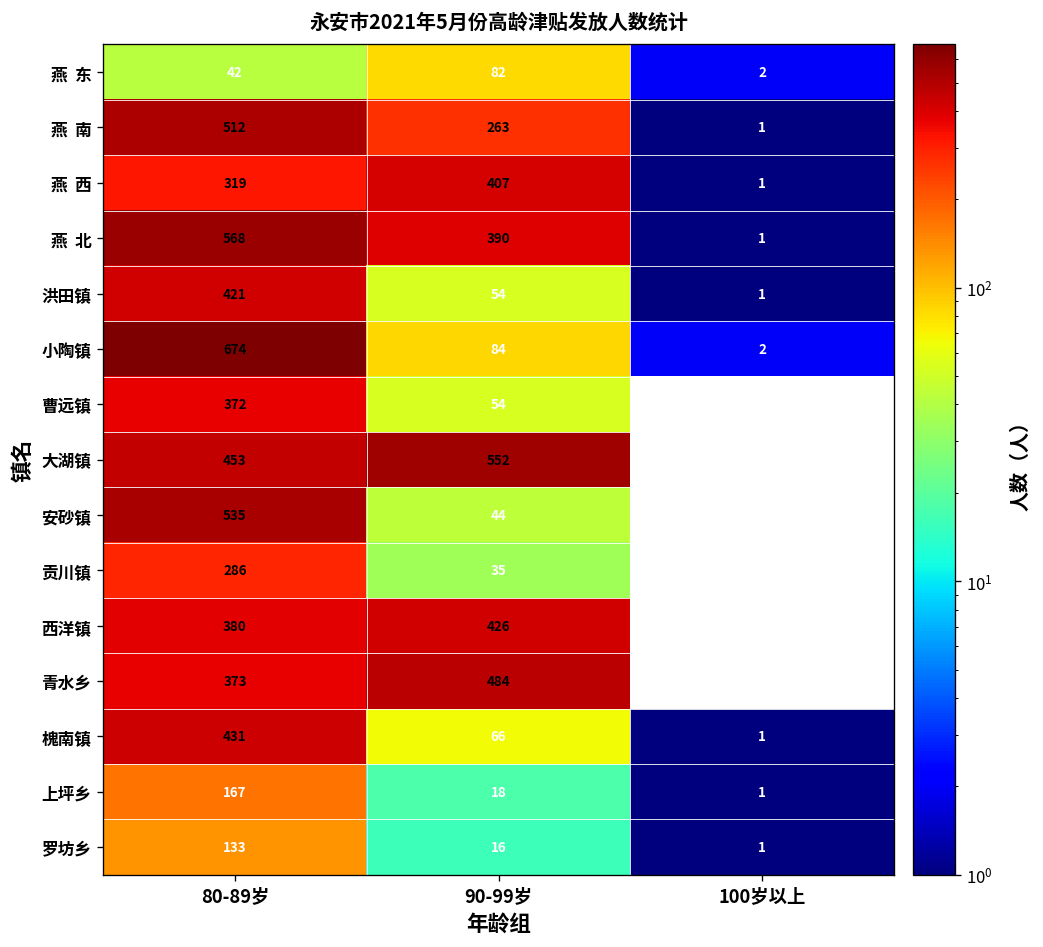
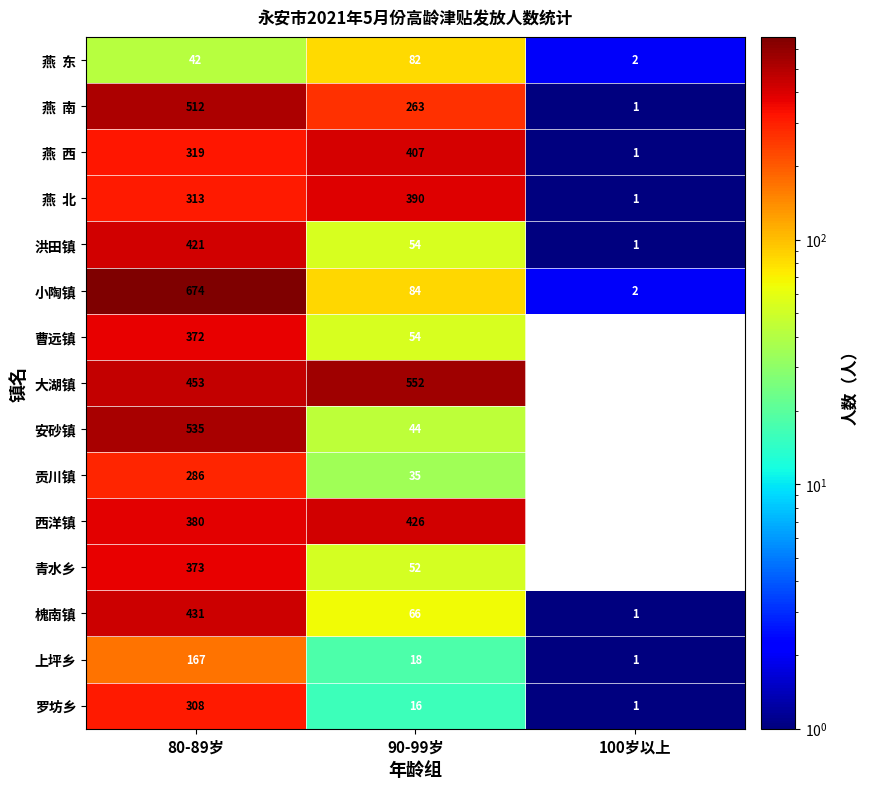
  {
    "燕 东": {
      "80-89岁": 42,
      "90-99岁": 82,
      "100岁以上": 2
    },
    "燕 南": {
      "80-89岁": 512,
      "90-99岁": 263,
      "100岁以上": 1
    },
    "燕 西": {
      "80-89岁": 319,
      "90-99岁": 407,
      "100岁以上": 1
    },
    "燕 北": {
-     "80-89岁": 568,
+     "80-89岁": 313,
      "90-99岁": 390,
      "100岁以上": 1
    },
    "洪田镇": {
      "80-89岁": 421,
      "90-99岁": 54,
      "100岁以上": 1
    },
    "小陶镇": {
      "80-89岁": 674,
      "90-99岁": 84,
      "100岁以上": 2
    },
    "曹远镇": {
      "80-89岁": 372,
      "90-99岁": 54
    },
    "大湖镇": {
      "80-89岁": 453,
      "90-99岁": 552
    },
    "安砂镇": {
      "80-89岁": 535,
      "90-99岁": 44
    },
    "贡川镇": {
      "80-89岁": 286,
      "90-99岁": 35
    },
    "西洋镇": {
      "80-89岁": 380,
      "90-99岁": 426
    },
    "青水乡": {
      "80-89岁": 373,
-     "90-99岁": 484
+     "90-99岁": 52
    },
    "槐南镇": {
      "80-89岁": 431,
      "90-99岁": 66,
      "100岁以上": 1
    },
    "上坪乡": {
      "80-89岁": 167,
      "90-99岁": 18,
      "100岁以上": 1
    },
    "罗坊乡": {
-     "80-89岁": 133,
+     "80-89岁": 308,
      "90-99岁": 16,
      "100岁以上": 1
    }
  }
